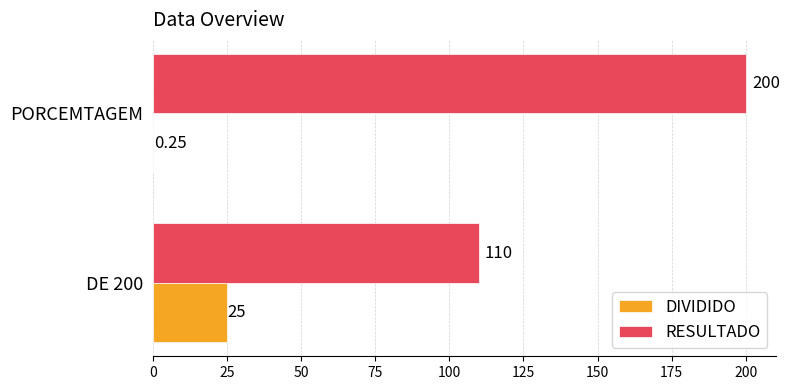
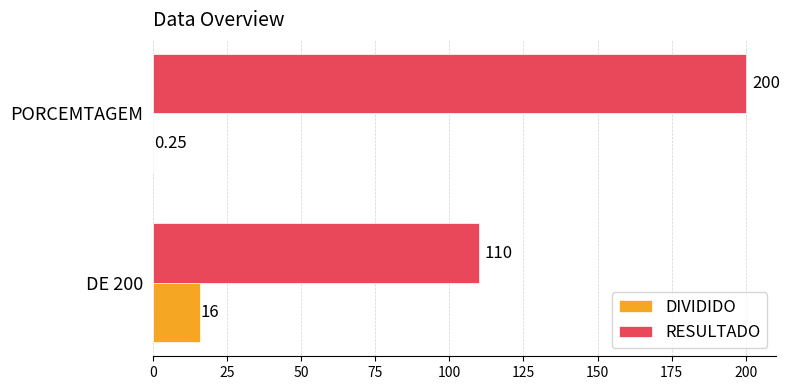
  {
    "DIVIDIDO": {
      "PORCEMTAGEM": 0.25,
-     "DE 200": 25
+     "DE 200": 16
    },
    "RESULTADO": {
      "PORCEMTAGEM": 200,
      "DE 200": 110
    }
  }
